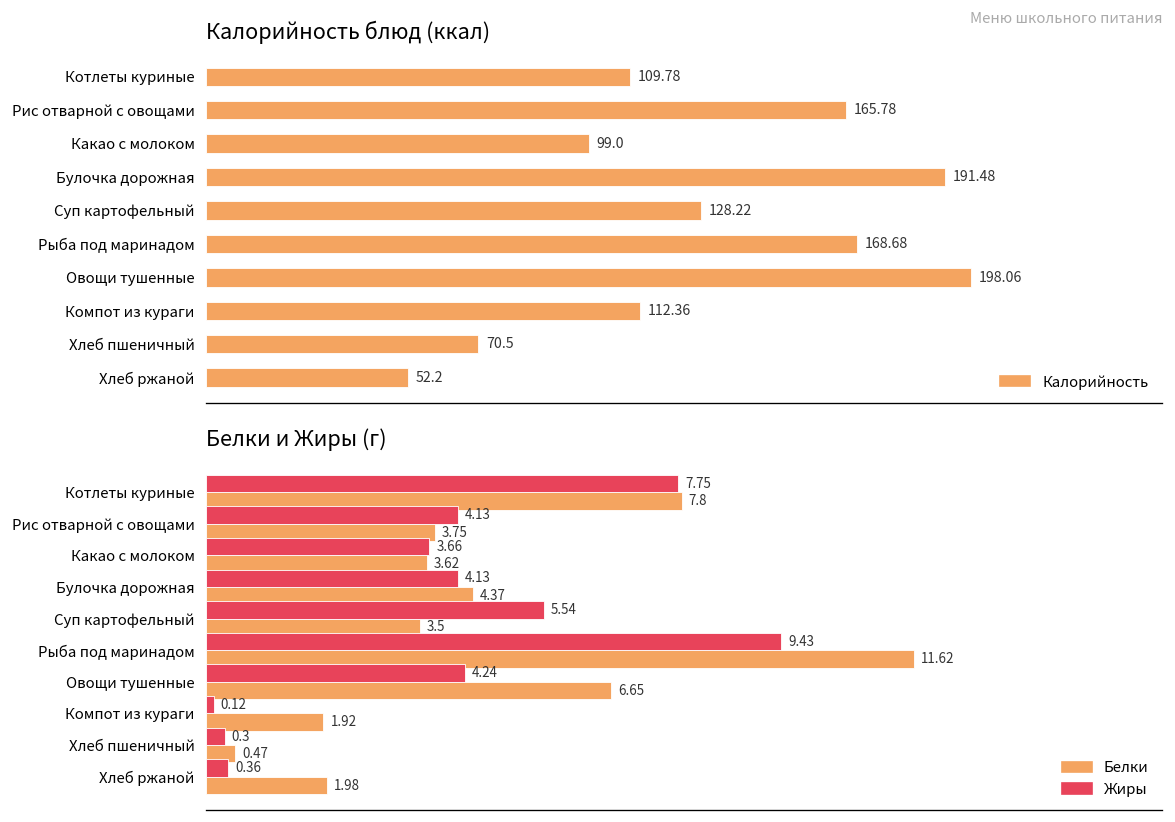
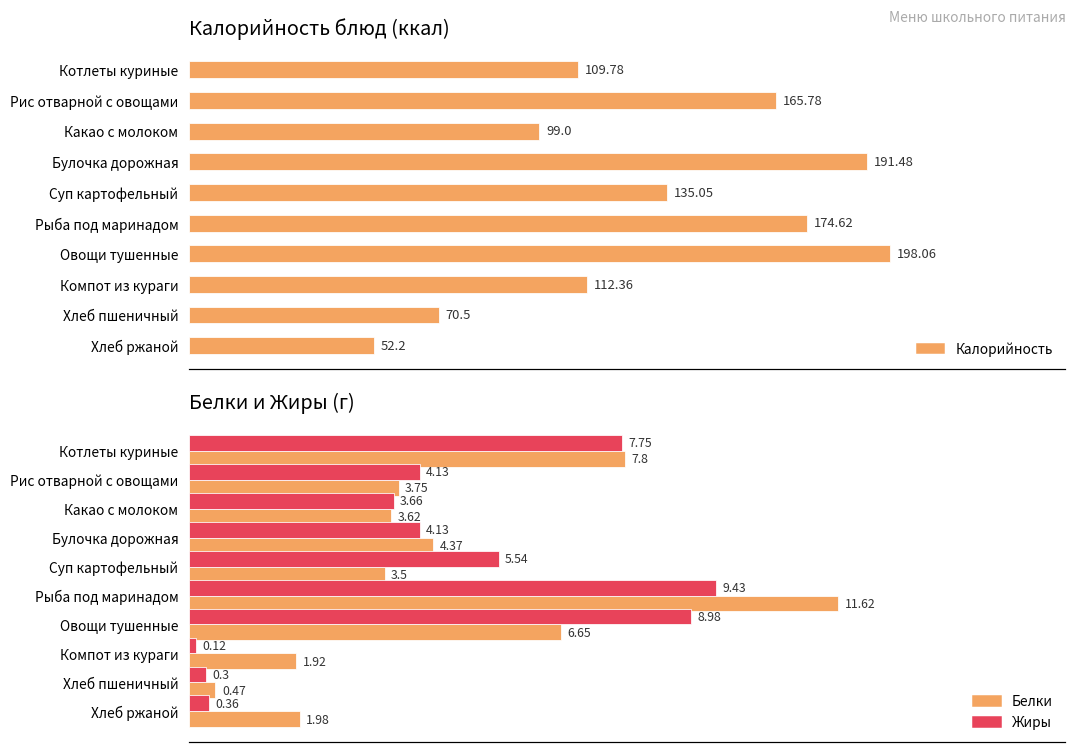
  {
    "Калорийность блюд (ккал)": {
      "Котлеты куриные": 109.78,
      "Рис отварной с овощами": 165.78,
      "Какао с молоком": 99.0,
      "Булочка дорожная": 191.48,
-     "Суп картофельный": 128.22,
-     "Рыба под маринадом": 168.68,
+     "Суп картофельный": 135.05,
+     "Рыба под маринадом": 174.62,
      "Овощи тушенные": 198.06,
      "Компот из кураги": 112.36,
      "Хлеб пшеничный": 70.5,
      "Хлеб ржаной": 52.2
    },
    "Белки и Жиры (г)": {
      "Белки": {
        "Котлеты куриные": 7.8,
        "Рис отварной с овощами": 3.75,
        "Какао с молоком": 3.62,
        "Булочка дорожная": 4.37,
        "Суп картофельный": 3.5,
        "Рыба под маринадом": 11.62,
        "Овощи тушенные": 6.65,
        "Компот из кураги": 1.92,
        "Хлеб пшеничный": 0.47,
        "Хлеб ржаной": 1.98
      },
      "Жиры": {
        "Котлеты куриные": 7.75,
        "Рис отварной с овощами": 4.13,
        "Какао с молоком": 3.66,
        "Булочка дорожная": 4.13,
        "Суп картофельный": 5.54,
        "Рыба под маринадом": 9.43,
-       "Овощи тушенные": 4.24,
+       "Овощи тушенные": 8.98,
        "Компот из кураги": 0.12,
        "Хлеб пшеничный": 0.3,
        "Хлеб ржаной": 0.36
      }
    }
  }
